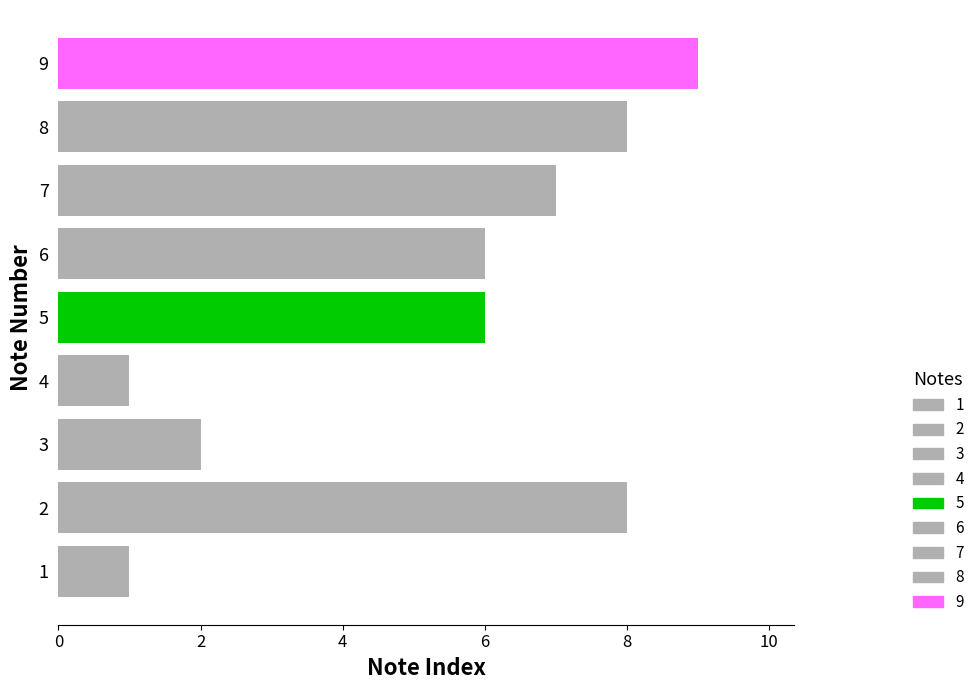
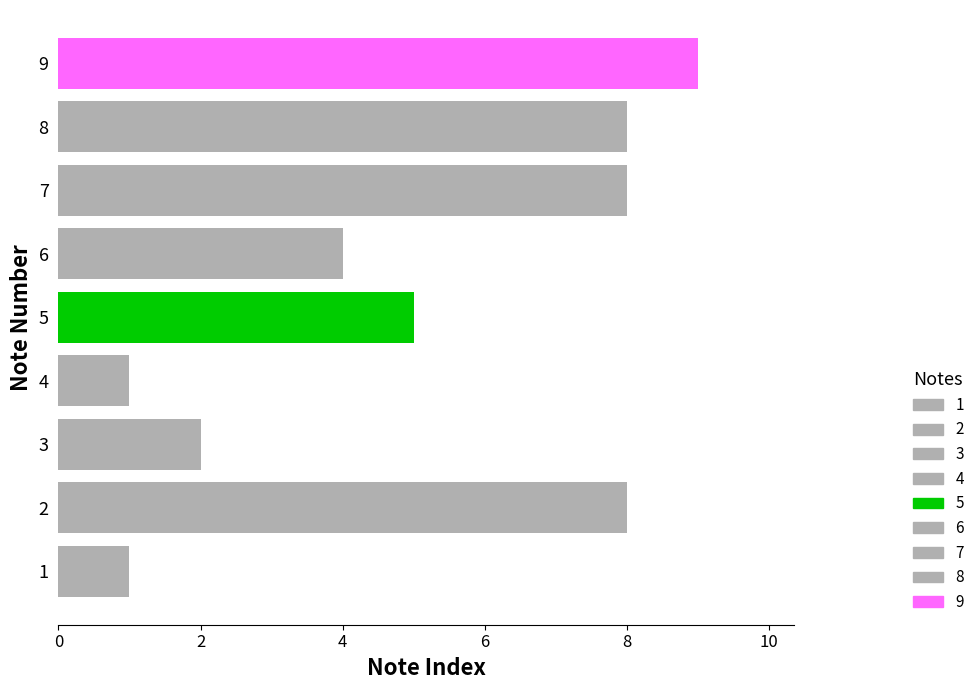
  {
    "9": 9,
    "8": 8,
-   "7": 7,
-   "6": 6,
-   "5": 6,
+   "7": 8,
+   "6": 4,
+   "5": 5,
    "4": 1,
    "3": 2,
    "2": 8,
    "1": 1
  }
